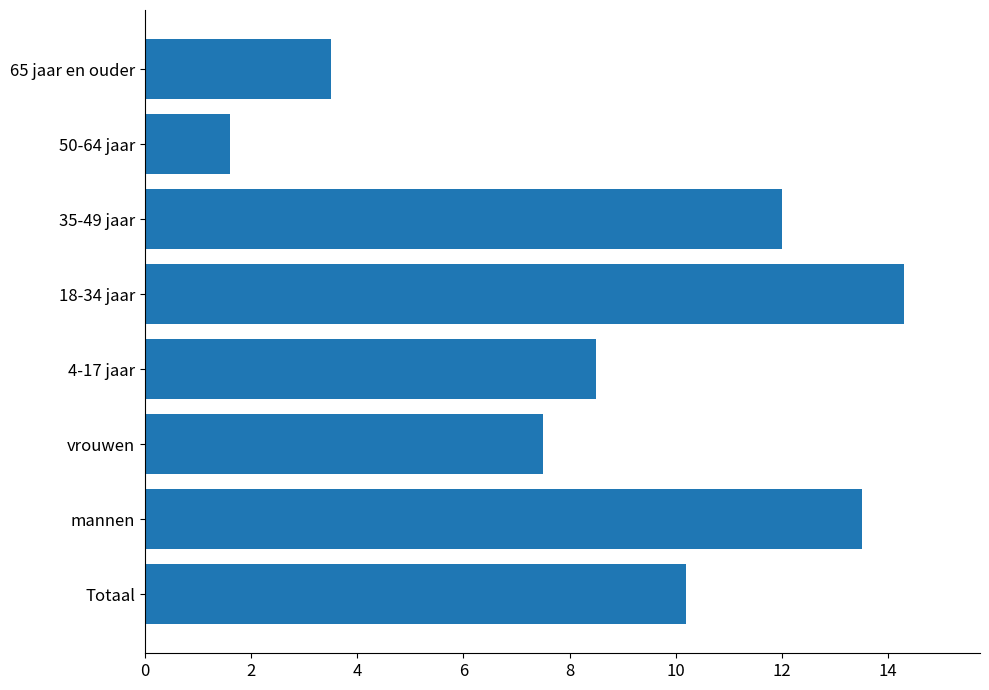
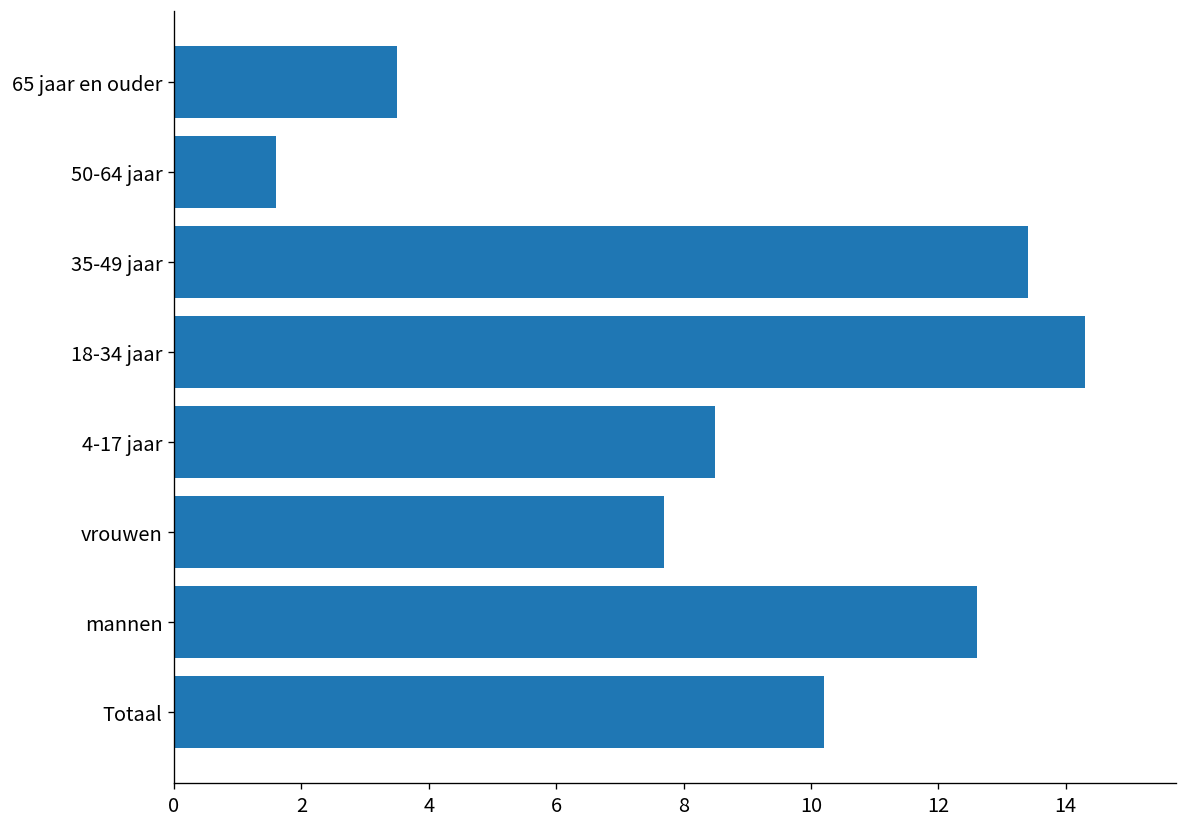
  {
    "65 jaar en ouder": 3.5,
    "50-64 jaar": 1.6,
-   "35-49 jaar": 12.0,
+   "35-49 jaar": 13.4,
    "18-34 jaar": 14.3,
    "4-17 jaar": 8.5,
-   "vrouwen": 7.5,
-   "mannen": 13.5,
+   "vrouwen": 7.7,
+   "mannen": 12.6,
    "Totaal": 10.2
  }
